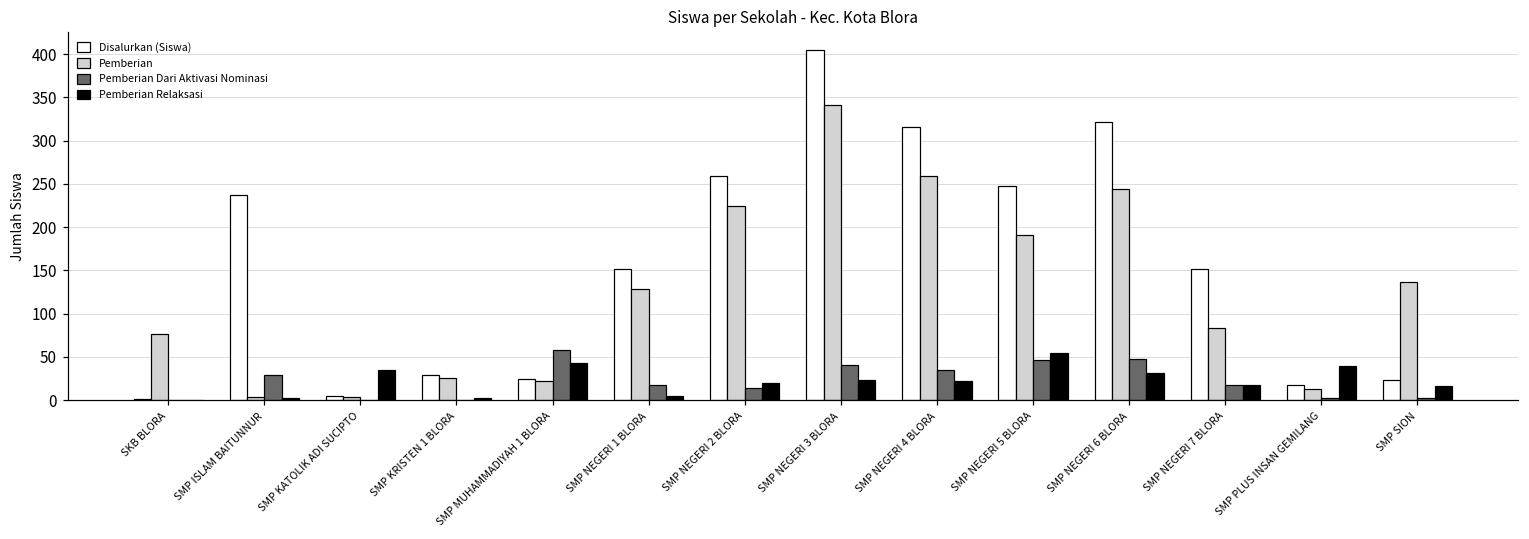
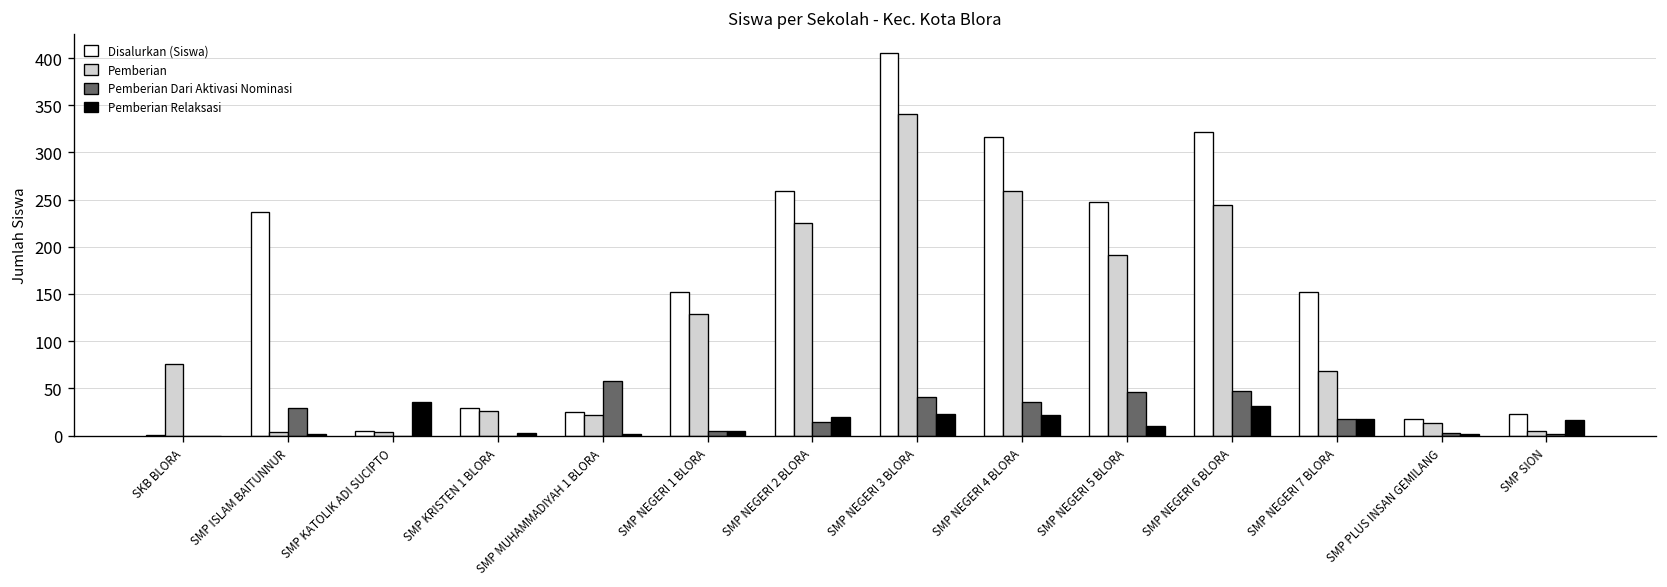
  {
    "Disalurkan (Siswa)": {
      "SMP ISLAM BAITUNNUR": 240,
      "SMP KATOLIK ADI SUCIPTO": 10,
      "SMP KRISTEN 1 BLORA": 30,
      "SMP MUHAMMADIYAH 1 BLORA": 30,
      "SMP NEGERI 1 BLORA": 150,
      "SMP NEGERI 2 BLORA": 260,
      "SMP NEGERI 3 BLORA": 410,
      "SMP NEGERI 4 BLORA": 320,
      "SMP NEGERI 5 BLORA": 250,
      "SMP NEGERI 6 BLORA": 320,
      "SMP NEGERI 7 BLORA": 150,
      "SMP PLUS INSAN GEMILANG": 20,
      "SMP SION": 20
    },
    "Pemberian": {
      "SKB BLORA": 80,
      "SMP ISLAM BAITUNNUR": 0,
      "SMP KATOLIK ADI SUCIPTO": 0,
      "SMP KRISTEN 1 BLORA": 30,
      "SMP MUHAMMADIYAH 1 BLORA": 20,
      "SMP NEGERI 1 BLORA": 130,
      "SMP NEGERI 2 BLORA": 230,
      "SMP NEGERI 3 BLORA": 340,
      "SMP NEGERI 4 BLORA": 260,
      "SMP NEGERI 5 BLORA": 190,
      "SMP NEGERI 6 BLORA": 240,
-     "SMP NEGERI 7 BLORA": 80,
+     "SMP NEGERI 7 BLORA": 70,
      "SMP PLUS INSAN GEMILANG": 10,
-     "SMP SION": 140
+     "SMP SION": 10
    },
    "Pemberian Dari Aktivasi Nominasi": {
      "SKB BLORA": 0,
      "SMP ISLAM BAITUNNUR": 30,
      "SMP KATOLIK ADI SUCIPTO": 0,
      "SMP KRISTEN 1 BLORA": 0,
      "SMP MUHAMMADIYAH 1 BLORA": 60,
-     "SMP NEGERI 1 BLORA": 20,
+     "SMP NEGERI 1 BLORA": 10,
      "SMP NEGERI 2 BLORA": 10,
      "SMP NEGERI 3 BLORA": 40,
      "SMP NEGERI 4 BLORA": 40,
      "SMP NEGERI 5 BLORA": 50,
      "SMP NEGERI 6 BLORA": 50,
      "SMP NEGERI 7 BLORA": 20
    },
    "Pemberian Relaksasi": {
      "SKB BLORA": 0,
      "SMP KATOLIK ADI SUCIPTO": 40,
-     "SMP MUHAMMADIYAH 1 BLORA": 40,
+     "SMP MUHAMMADIYAH 1 BLORA": 0,
      "SMP NEGERI 1 BLORA": 10,
      "SMP NEGERI 2 BLORA": 20,
      "SMP NEGERI 3 BLORA": 20,
      "SMP NEGERI 4 BLORA": 20,
-     "SMP NEGERI 5 BLORA": 50,
+     "SMP NEGERI 5 BLORA": 10,
      "SMP NEGERI 6 BLORA": 30,
      "SMP NEGERI 7 BLORA": 20,
-     "SMP PLUS INSAN GEMILANG": 40,
+     "SMP PLUS INSAN GEMILANG": 0,
      "SMP SION": 20
    }
  }
